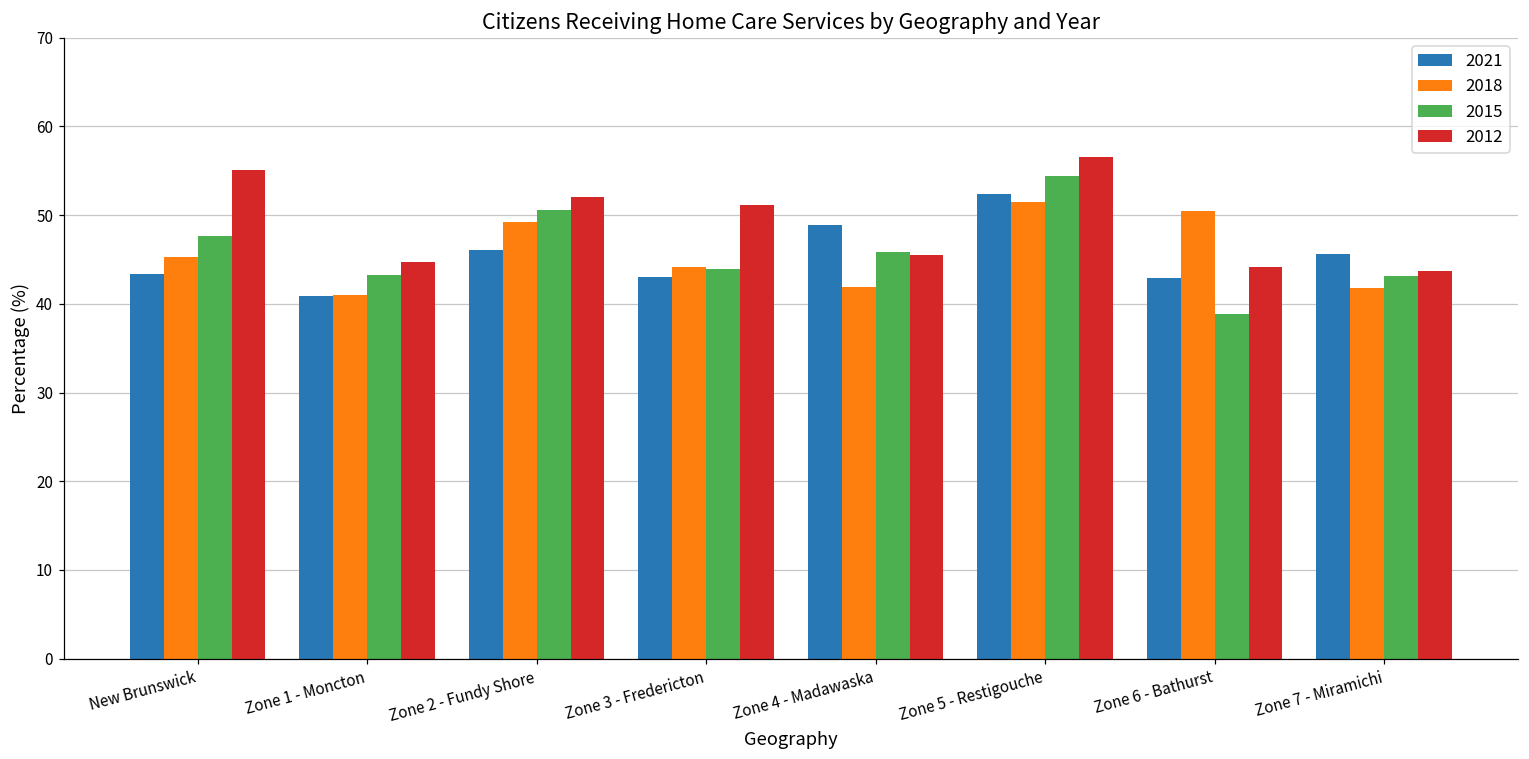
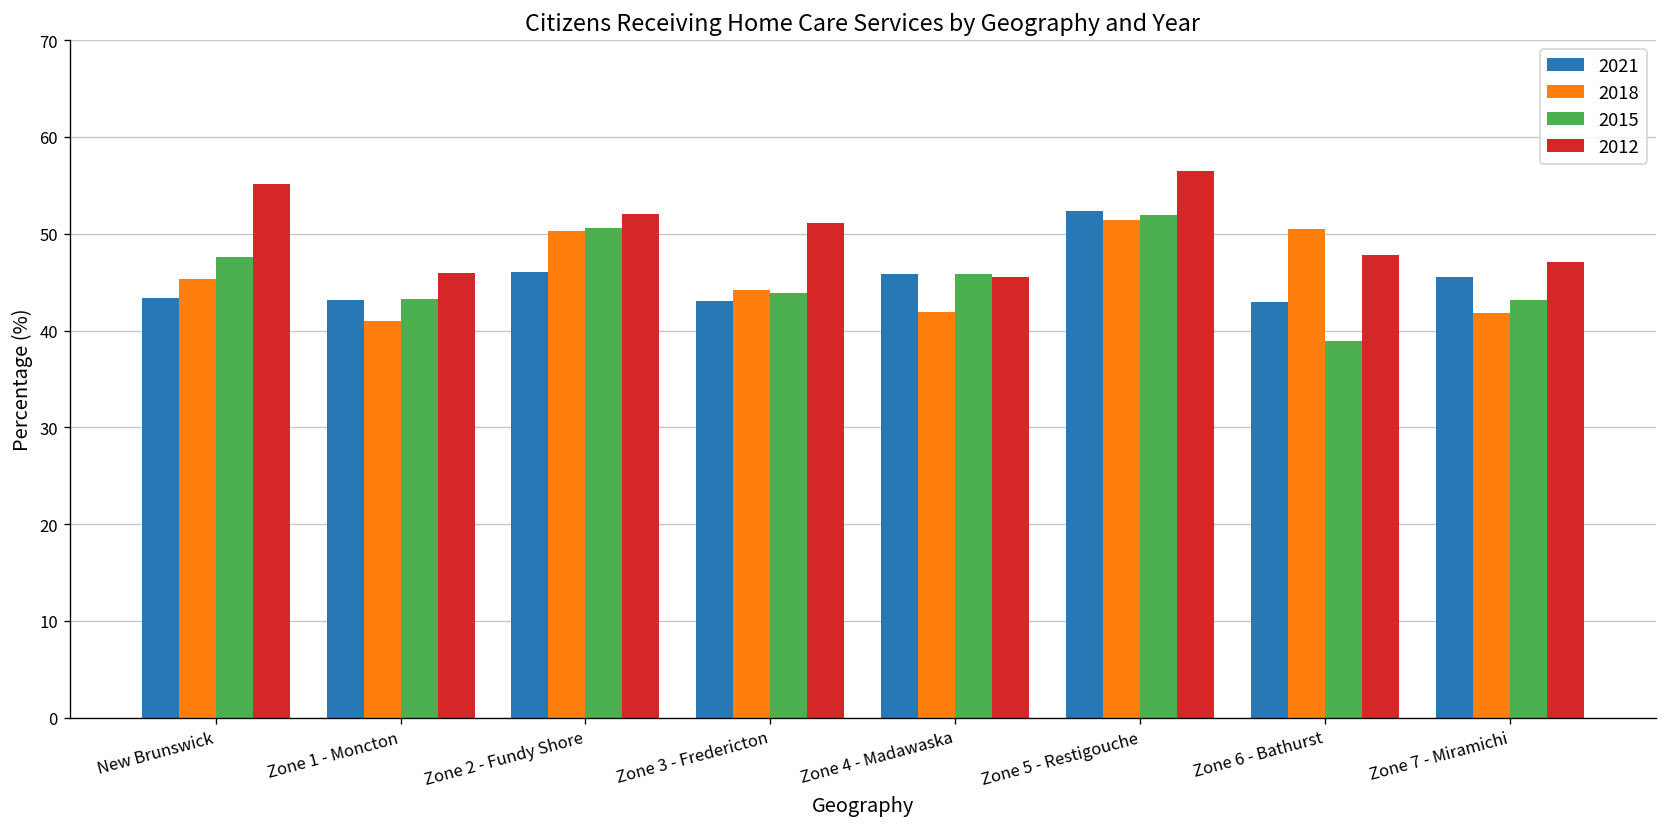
  {
    "2021": {
      "New Brunswick": 43,
-     "Zone 1 - Moncton": 41,
+     "Zone 1 - Moncton": 43,
      "Zone 2 - Fundy Shore": 46,
      "Zone 3 - Fredericton": 43,
-     "Zone 4 - Madawaska": 49,
+     "Zone 4 - Madawaska": 46,
      "Zone 5 - Restigouche": 52,
      "Zone 6 - Bathurst": 43,
      "Zone 7 - Miramichi": 46
    },
    "2018": {
      "New Brunswick": 45,
      "Zone 1 - Moncton": 41,
-     "Zone 2 - Fundy Shore": 49,
+     "Zone 2 - Fundy Shore": 50,
      "Zone 3 - Fredericton": 44,
      "Zone 4 - Madawaska": 42,
      "Zone 5 - Restigouche": 51,
      "Zone 6 - Bathurst": 50,
      "Zone 7 - Miramichi": 42
    },
    "2015": {
      "New Brunswick": 48,
      "Zone 1 - Moncton": 43,
      "Zone 2 - Fundy Shore": 51,
      "Zone 3 - Fredericton": 44,
      "Zone 4 - Madawaska": 46,
-     "Zone 5 - Restigouche": 54,
+     "Zone 5 - Restigouche": 52,
      "Zone 6 - Bathurst": 39,
      "Zone 7 - Miramichi": 43
    },
    "2012": {
      "New Brunswick": 55,
-     "Zone 1 - Moncton": 45,
+     "Zone 1 - Moncton": 46,
      "Zone 2 - Fundy Shore": 52,
      "Zone 3 - Fredericton": 51,
      "Zone 4 - Madawaska": 45,
      "Zone 5 - Restigouche": 57,
-     "Zone 6 - Bathurst": 44,
-     "Zone 7 - Miramichi": 44
+     "Zone 6 - Bathurst": 48,
+     "Zone 7 - Miramichi": 47
    }
  }
